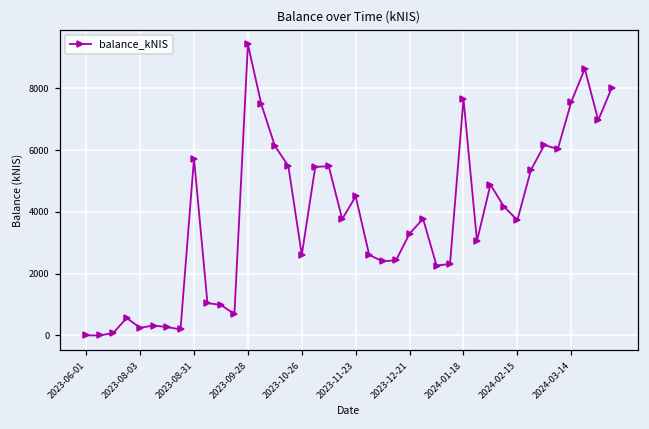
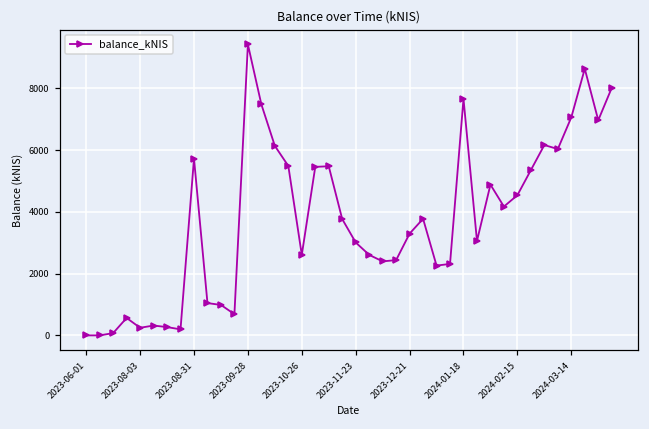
  {
    "2023-06-01": 0,
    "2023-08-03": 200,
    "2023-08-31": 5700,
    "2023-09-28": 9400,
    "2023-10-26": 2600,
-   "2023-11-23": 4500,
+   "2023-11-23": 3000,
    "2023-12-21": 3300,
    "2024-01-18": 7700,
-   "2024-02-15": 3700,
-   "2024-03-14": 7600
+   "2024-02-15": 4500,
+   "2024-03-14": 7100
  }
